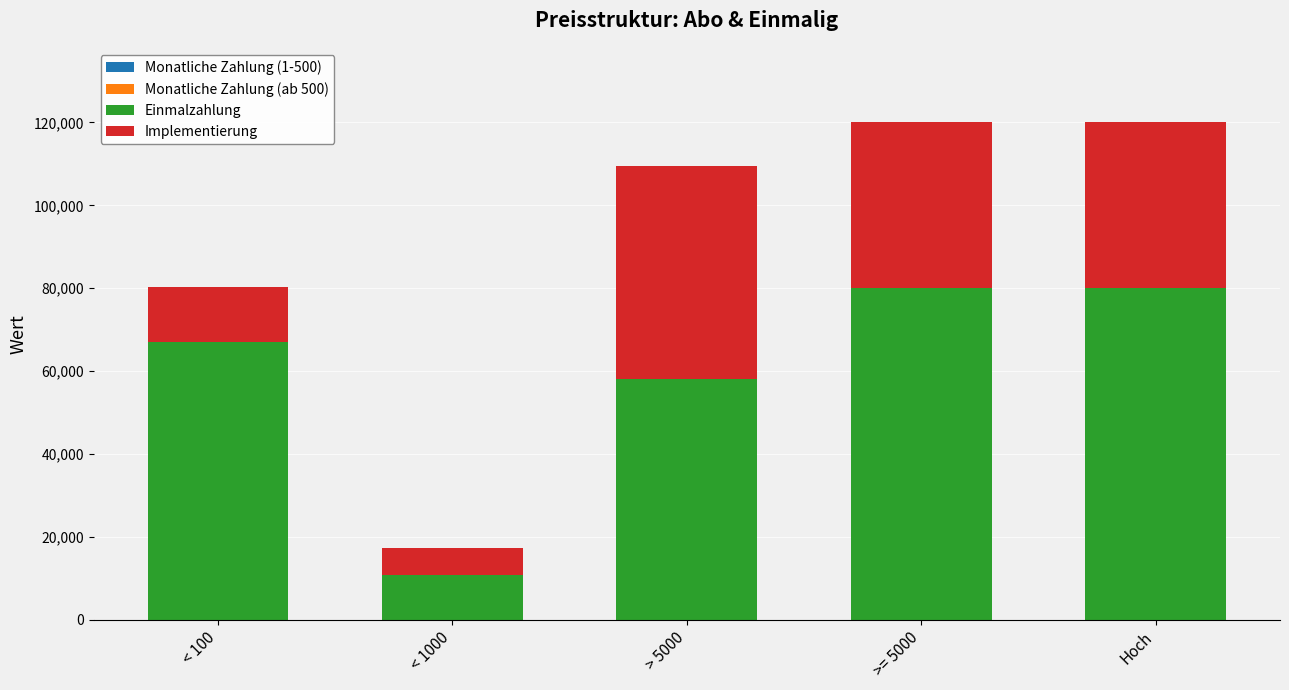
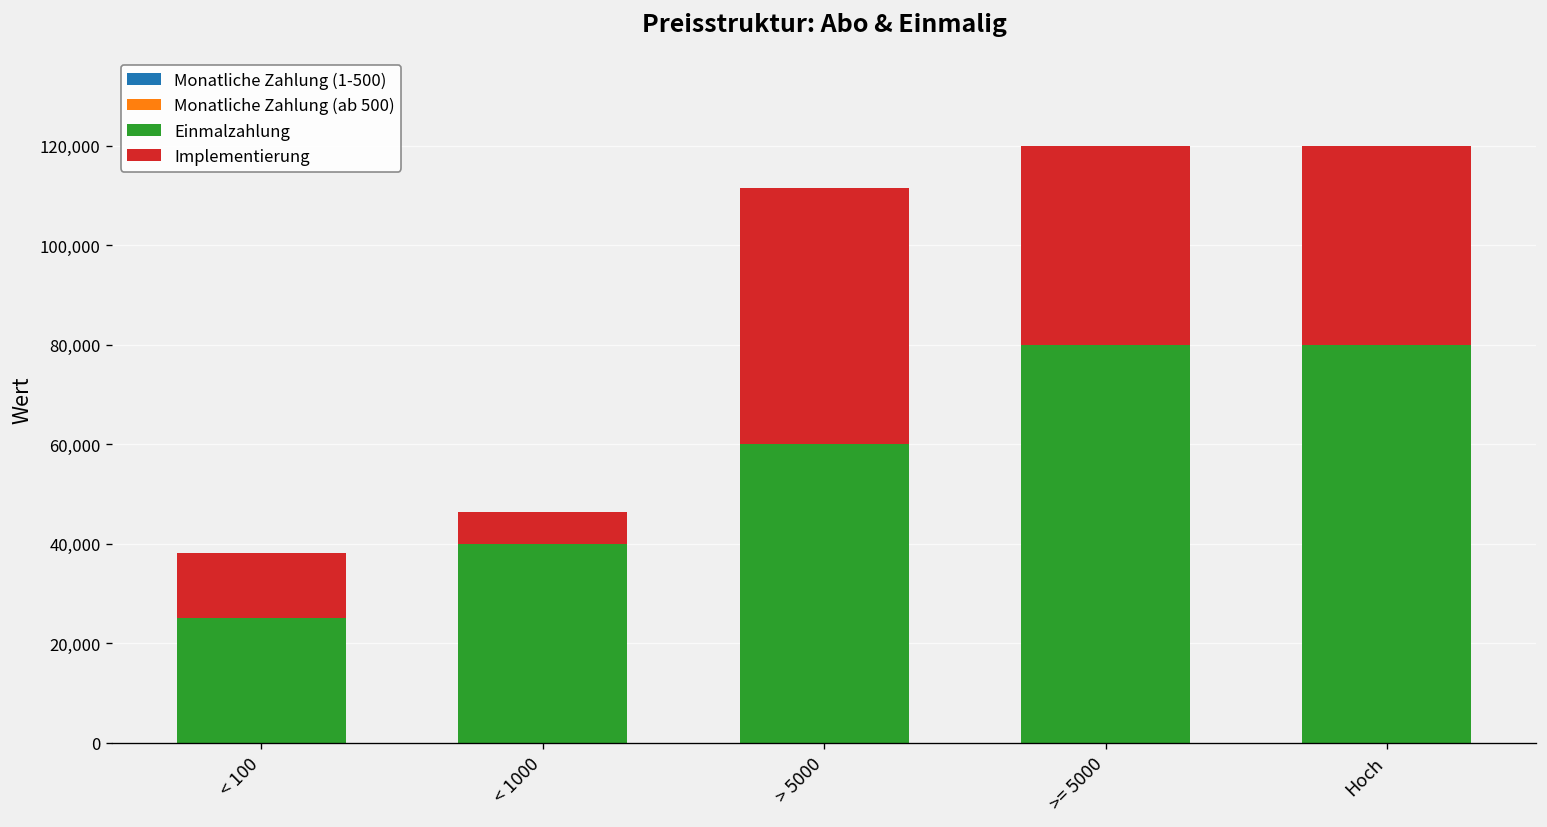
  {
    "Einmalzahlung": {
-     "< 100": "67,000",
-     "< 1000": "11,000",
-     "> 5000": "58,000",
+     "< 100": "25,000",
+     "< 1000": "40,000",
+     "> 5000": "60,000",
      ">= 5000": "80,000",
      "Hoch": "80,000"
    },
    "Implementierung": {
      "< 100": "13,000",
      "< 1000": "6,000",
      "> 5000": "52,000",
      ">= 5000": "40,000",
      "Hoch": "40,000"
    }
  }
